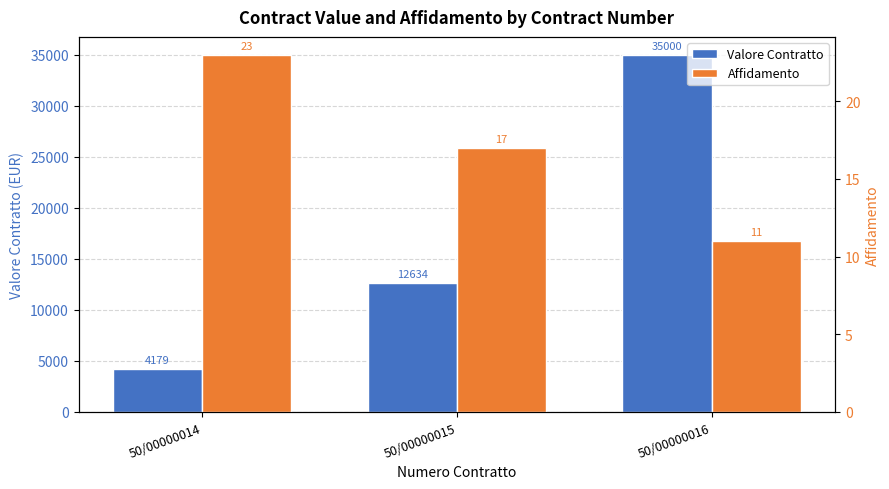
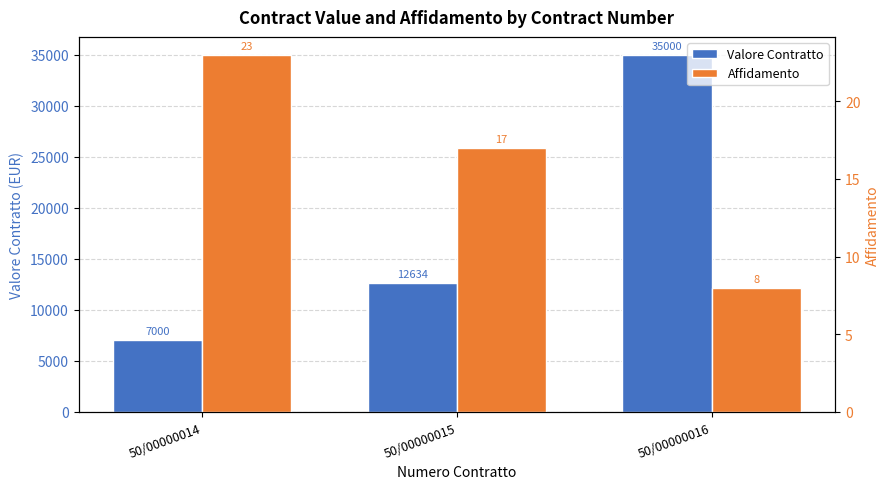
  {
    "Valore Contratto": {
-     "50/00000014": 4179,
+     "50/00000014": 7000,
      "50/00000015": 12634,
      "50/00000016": 35000
    },
    "Affidamento": {
      "50/00000014": 23,
      "50/00000015": 17,
-     "50/00000016": 11
+     "50/00000016": 8
    }
  }
